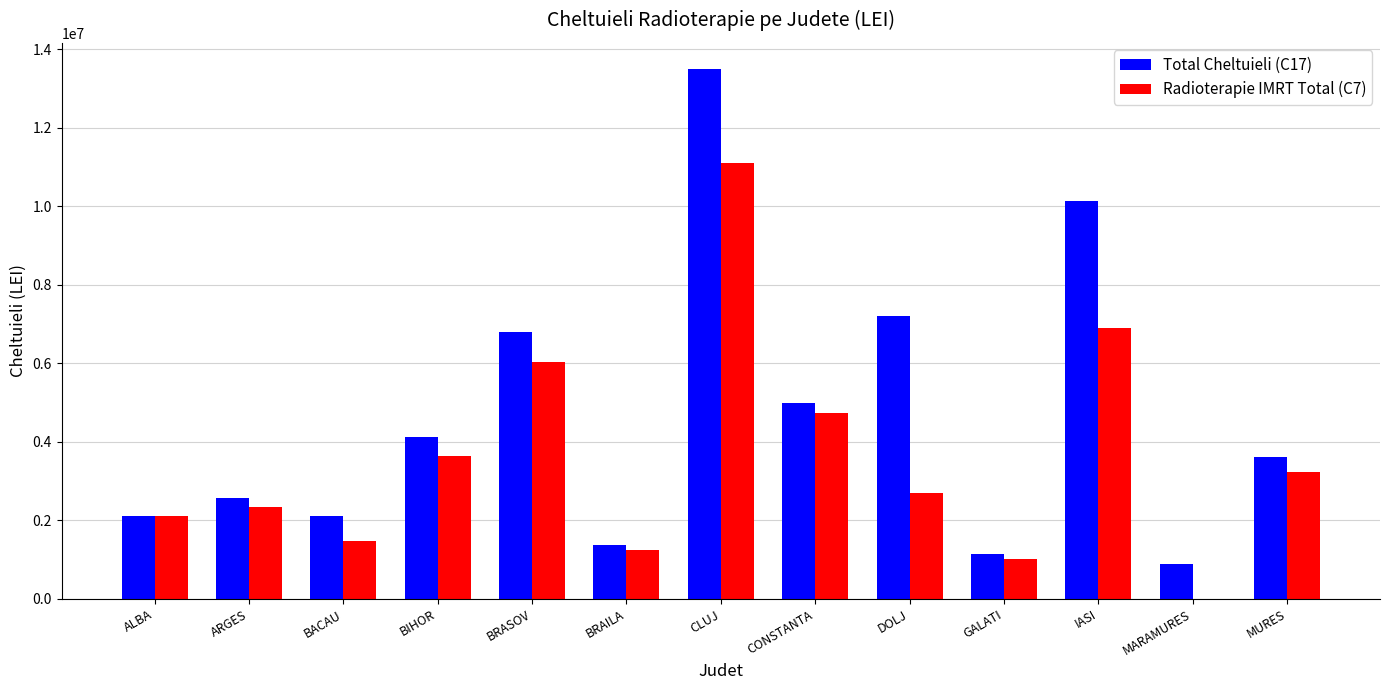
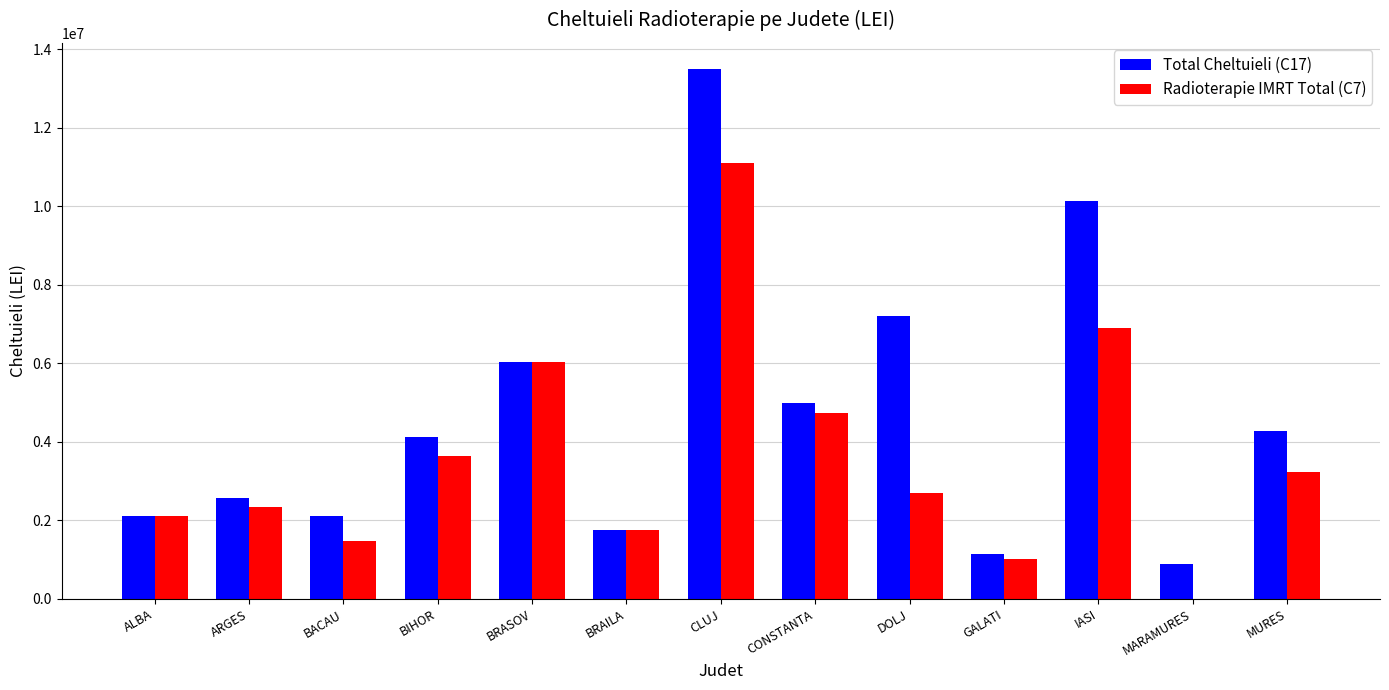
  {
    "Total Cheltuieli (C17)": {
      "ALBA": 2100000,
      "ARGES": 2600000,
      "BACAU": 2100000,
      "BIHOR": 4100000,
-     "BRASOV": 6800000,
-     "BRAILA": 1400000,
+     "BRASOV": 6000000,
+     "BRAILA": 1800000,
      "CLUJ": 13500000,
      "CONSTANTA": 5000000,
      "DOLJ": 7200000,
      "GALATI": 1100000,
      "IASI": 10100000,
      "MARAMURES": 900000,
-     "MURES": 3600000
+     "MURES": 4300000
    },
    "Radioterapie IMRT Total (C7)": {
      "ALBA": 2100000,
      "ARGES": 2300000,
      "BACAU": 1500000,
      "BIHOR": 3700000,
      "BRASOV": 6000000,
-     "BRAILA": 1300000,
+     "BRAILA": 1800000,
      "CLUJ": 11100000,
      "CONSTANTA": 4700000,
      "DOLJ": 2700000,
      "GALATI": 1000000,
      "IASI": 6900000,
      "MARAMURES": 0,
      "MURES": 3200000
    }
  }
